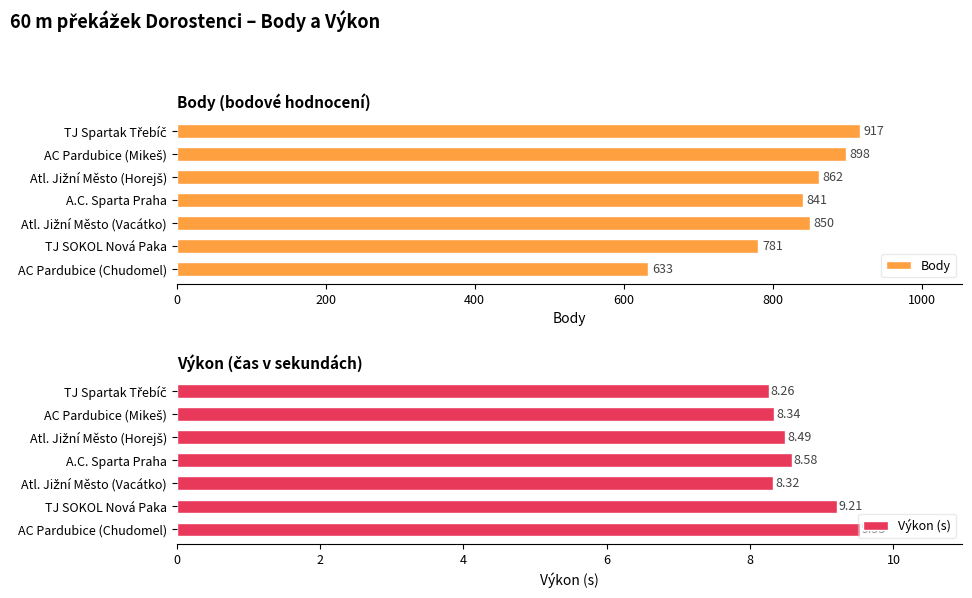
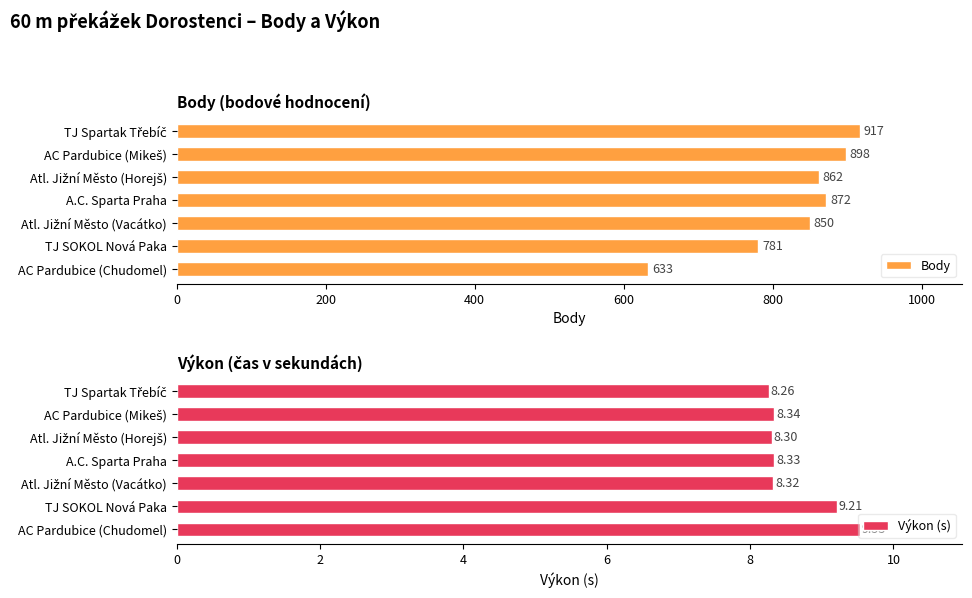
  {
    "Body (bodové hodnocení)": {
      "TJ Spartak Třebíč": 917,
      "AC Pardubice (Mikeš)": 898,
      "Atl. Jižní Město (Horejš)": 862,
-     "A.C. Sparta Praha": 841,
+     "A.C. Sparta Praha": 872,
      "Atl. Jižní Město (Vacátko)": 850,
      "TJ SOKOL Nová Paka": 781,
      "AC Pardubice (Chudomel)": 633
    },
    "Výkon (čas v sekundách)": {
      "TJ Spartak Třebíč": 8.26,
      "AC Pardubice (Mikeš)": 8.34,
-     "Atl. Jižní Město (Horejš)": 8.49,
-     "A.C. Sparta Praha": 8.58,
+     "Atl. Jižní Město (Horejš)": 8.30,
+     "A.C. Sparta Praha": 8.33,
      "Atl. Jižní Město (Vacátko)": 8.32,
      "TJ SOKOL Nová Paka": 9.21
    }
  }
